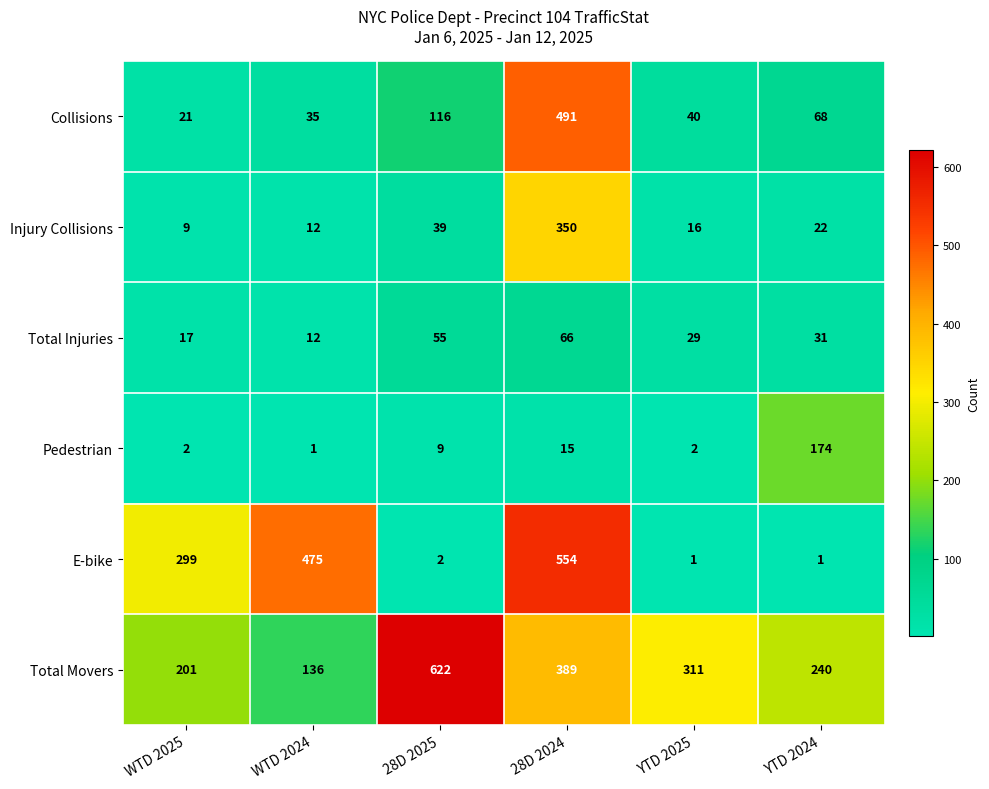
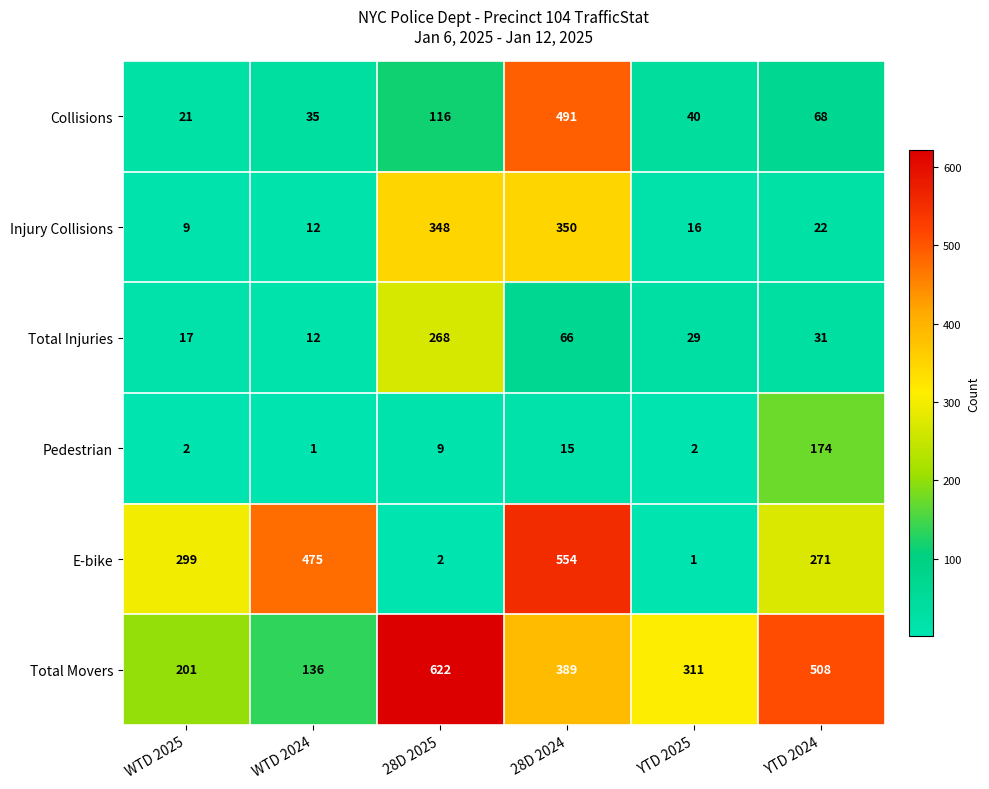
  {
    "Collisions": {
      "WTD 2025": 21,
      "WTD 2024": 35,
      "28D 2025": 116,
      "28D 2024": 491,
      "YTD 2025": 40,
      "YTD 2024": 68
    },
    "Injury Collisions": {
      "WTD 2025": 9,
      "WTD 2024": 12,
-     "28D 2025": 39,
+     "28D 2025": 348,
      "28D 2024": 350,
      "YTD 2025": 16,
      "YTD 2024": 22
    },
    "Total Injuries": {
      "WTD 2025": 17,
      "WTD 2024": 12,
-     "28D 2025": 55,
+     "28D 2025": 268,
      "28D 2024": 66,
      "YTD 2025": 29,
      "YTD 2024": 31
    },
    "Pedestrian": {
      "WTD 2025": 2,
      "WTD 2024": 1,
      "28D 2025": 9,
      "28D 2024": 15,
      "YTD 2025": 2,
      "YTD 2024": 174
    },
    "E-bike": {
      "WTD 2025": 299,
      "WTD 2024": 475,
      "28D 2025": 2,
      "28D 2024": 554,
      "YTD 2025": 1,
-     "YTD 2024": 1
+     "YTD 2024": 271
    },
    "Total Movers": {
      "WTD 2025": 201,
      "WTD 2024": 136,
      "28D 2025": 622,
      "28D 2024": 389,
      "YTD 2025": 311,
-     "YTD 2024": 240
+     "YTD 2024": 508
    }
  }
